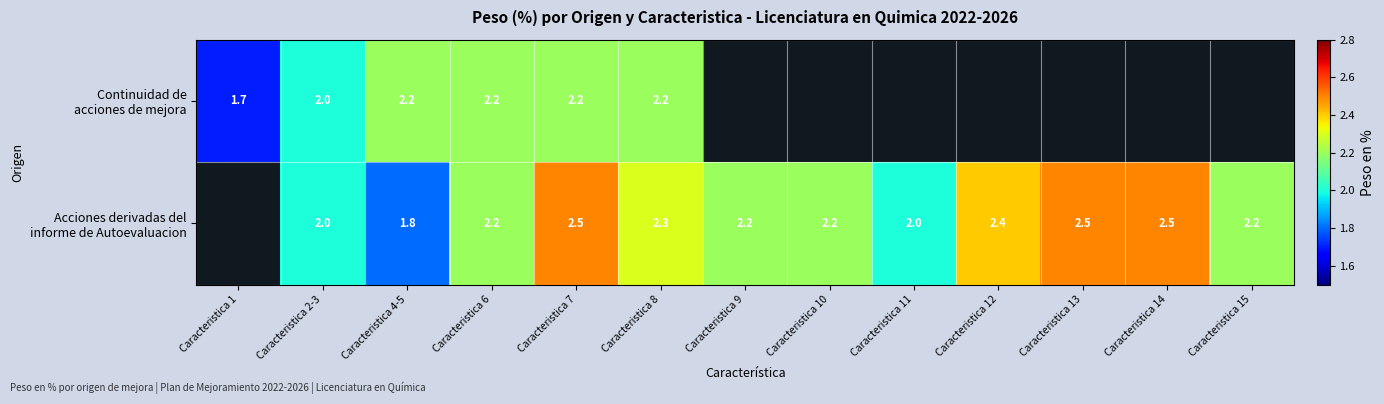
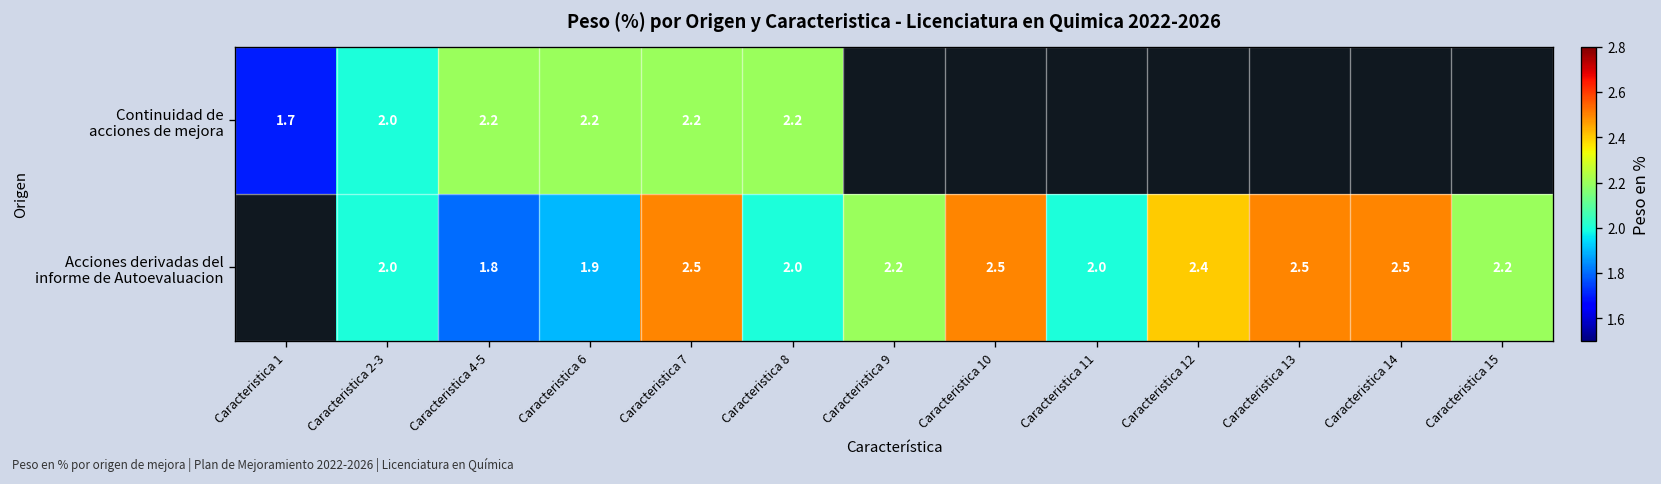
  {
    "Continuidad de acciones de mejora": {
      "Caracteristica 1": 1.7,
      "Caracteristica 2-3": 2.0,
      "Caracteristica 4-5": 2.2,
      "Caracteristica 6": 2.2,
      "Caracteristica 7": 2.2,
      "Caracteristica 8": 2.2
    },
    "Acciones derivadas del informe de Autoevaluacion": {
      "Caracteristica 2-3": 2.0,
      "Caracteristica 4-5": 1.8,
-     "Caracteristica 6": 2.2,
+     "Caracteristica 6": 1.9,
      "Caracteristica 7": 2.5,
-     "Caracteristica 8": 2.3,
+     "Caracteristica 8": 2.0,
      "Caracteristica 9": 2.2,
-     "Caracteristica 10": 2.2,
+     "Caracteristica 10": 2.5,
      "Caracteristica 11": 2.0,
      "Caracteristica 12": 2.4,
      "Caracteristica 13": 2.5,
      "Caracteristica 14": 2.5,
      "Caracteristica 15": 2.2
    }
  }
